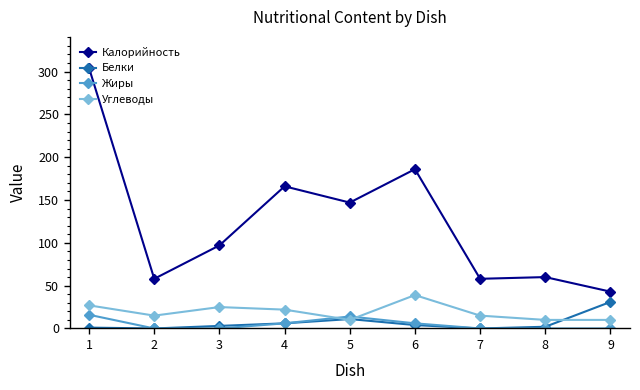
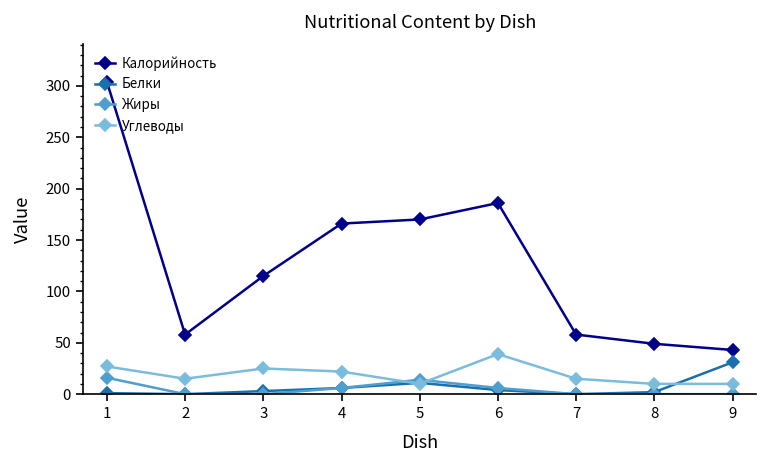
  {
    "Калорийность": {
      "1": 300,
      "2": 60,
-     "3": 100,
+     "3": 120,
      "4": 170,
-     "5": 150,
+     "5": 170,
      "6": 190,
      "7": 60,
-     "8": 60,
+     "8": 50,
      "9": 40
    },
    "Белки": {
      "1": 0,
      "3": 0,
      "9": 30
    }
  }
